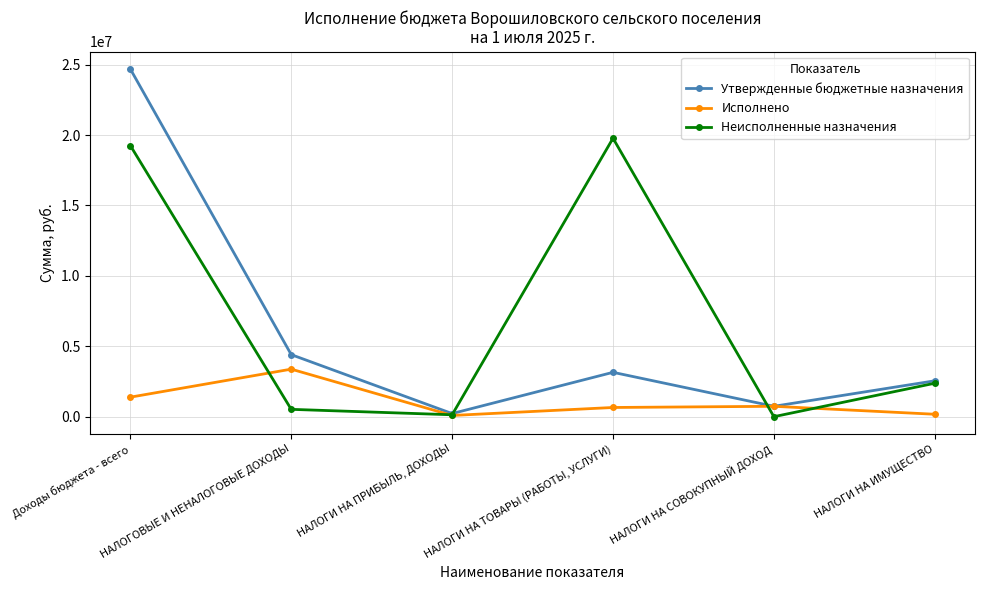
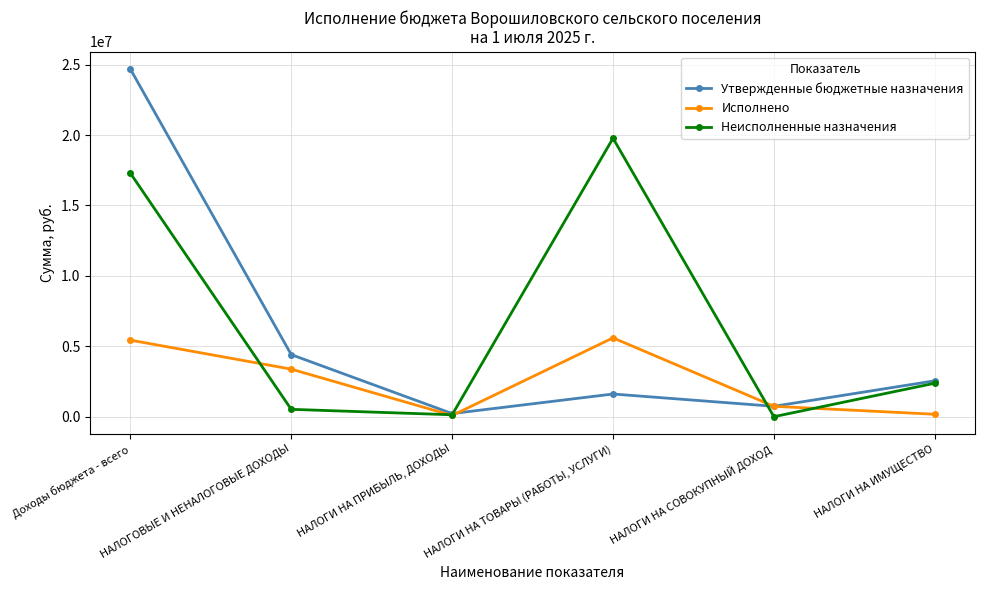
  {
    "Утвержденные бюджетные назначения": {
      "Доходы бюджета - всего": 24700000,
      "НАЛОГОВЫЕ И НЕНАЛОГОВЫЕ ДОХОДЫ": 4400000,
-     "НАЛОГИ НА ТОВАРЫ (РАБОТЫ, УСЛУГИ)": 3200000
+     "НАЛОГИ НА ТОВАРЫ (РАБОТЫ, УСЛУГИ)": 1600000
    },
    "Исполнено": {
-     "Доходы бюджета - всего": 1400000,
+     "Доходы бюджета - всего": 5400000,
      "НАЛОГОВЫЕ И НЕНАЛОГОВЫЕ ДОХОДЫ": 3400000,
-     "НАЛОГИ НА ТОВАРЫ (РАБОТЫ, УСЛУГИ)": 700000,
+     "НАЛОГИ НА ТОВАРЫ (РАБОТЫ, УСЛУГИ)": 5600000,
      "НАЛОГИ НА ИМУЩЕСТВО": 200000
    },
    "Неисполненные назначения": {
-     "Доходы бюджета - всего": 19300000,
+     "Доходы бюджета - всего": 17300000,
      "НАЛОГОВЫЕ И НЕНАЛОГОВЫЕ ДОХОДЫ": 500000,
      "НАЛОГИ НА ТОВАРЫ (РАБОТЫ, УСЛУГИ)": 19800000,
      "НАЛОГИ НА СОВОКУПНЫЙ ДОХОД": 0
    }
  }
